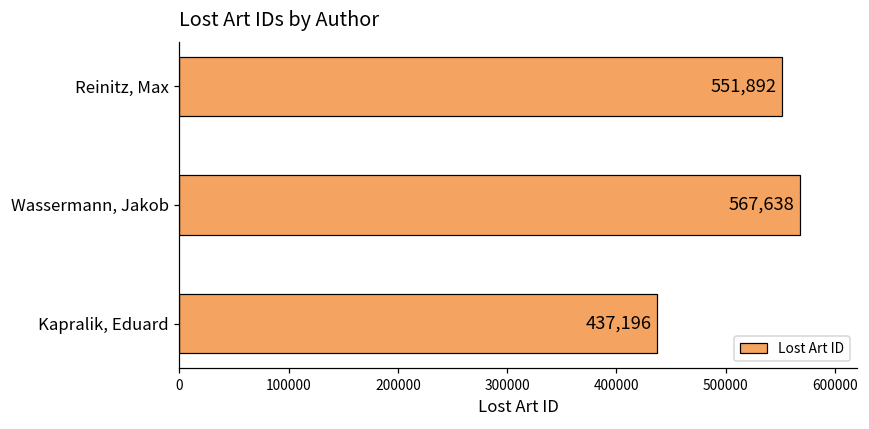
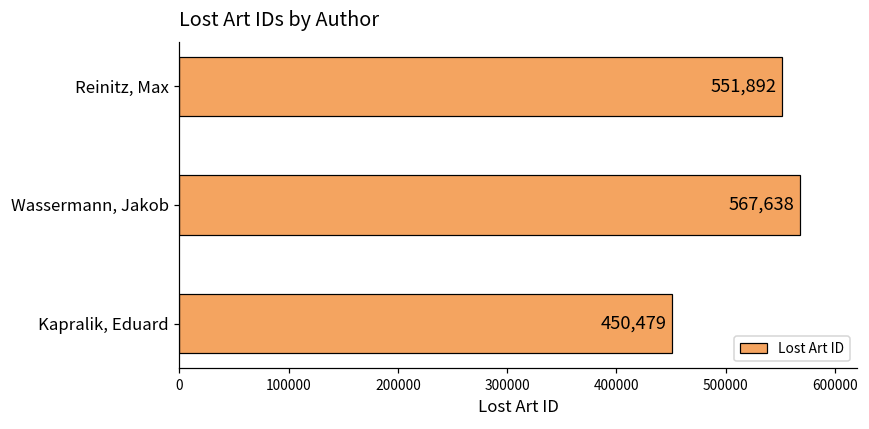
  {
    "Reinitz, Max": "551,892",
    "Wassermann, Jakob": "567,638",
-   "Kapralik, Eduard": "437,196"
+   "Kapralik, Eduard": "450,479"
  }
